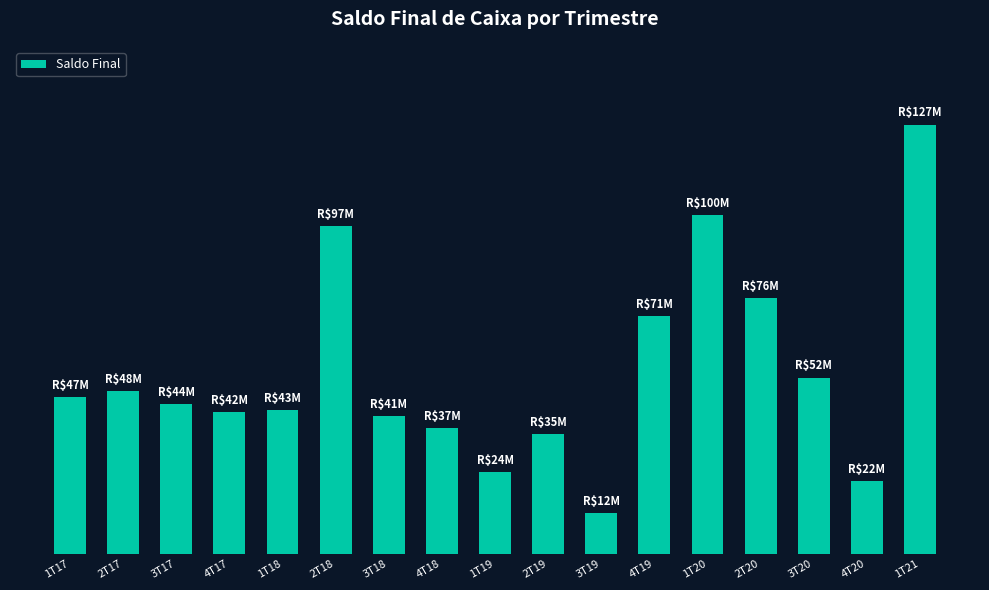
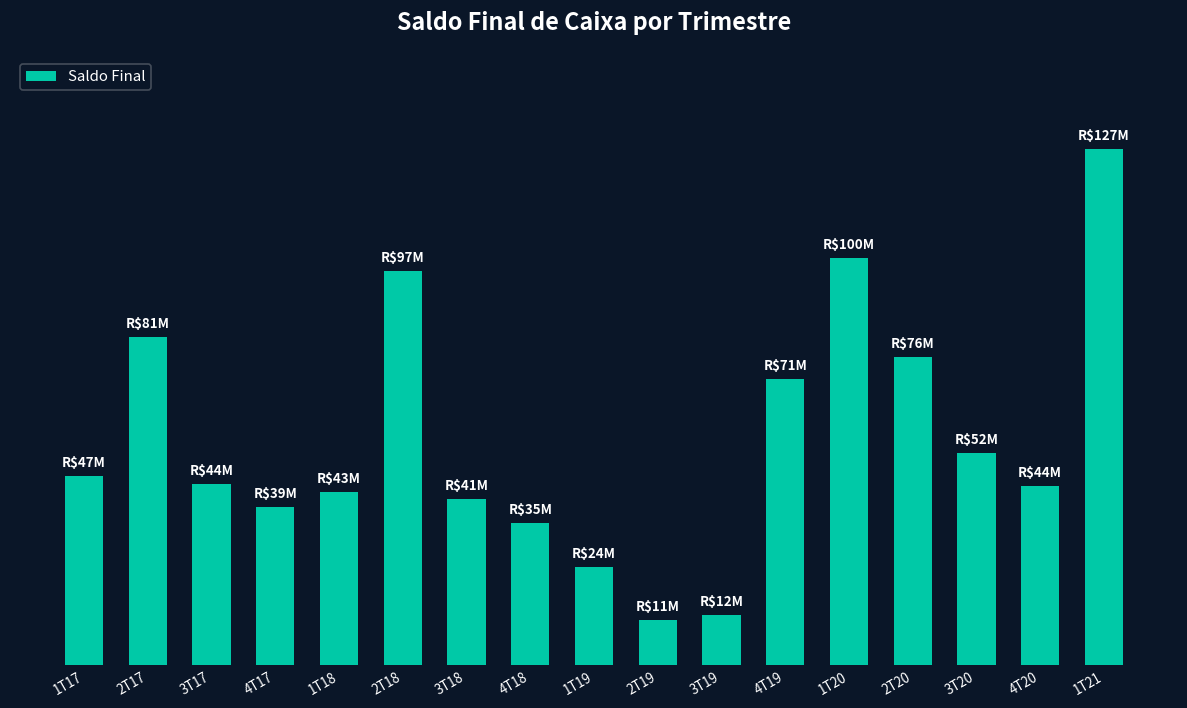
  {
    "1T17": "$47M",
-   "2T17": "$48M",
+   "2T17": "$81M",
    "3T17": "$44M",
-   "4T17": "$42M",
+   "4T17": "$39M",
    "1T18": "$43M",
    "2T18": "$97M",
    "3T18": "$41M",
-   "4T18": "$37M",
+   "4T18": "$35M",
    "1T19": "$24M",
-   "2T19": "$35M",
+   "2T19": "$11M",
    "3T19": "$12M",
    "4T19": "$71M",
    "1T20": "$100M",
    "2T20": "$76M",
    "3T20": "$52M",
-   "4T20": "$22M",
+   "4T20": "$44M",
    "1T21": "$127M"
  }
